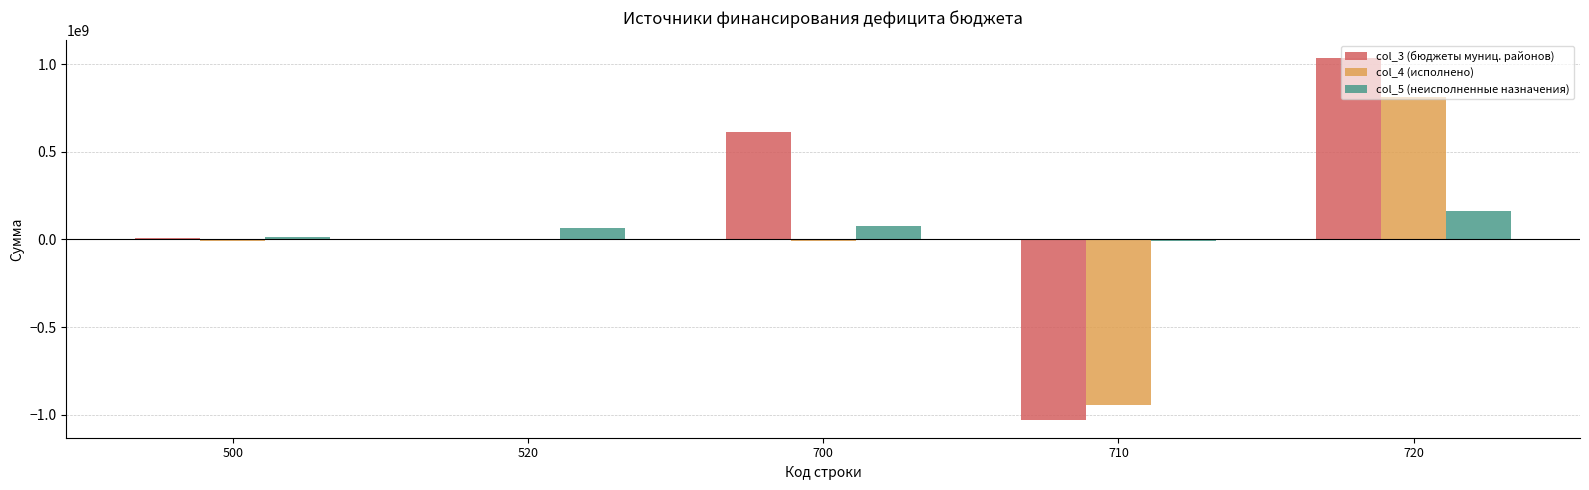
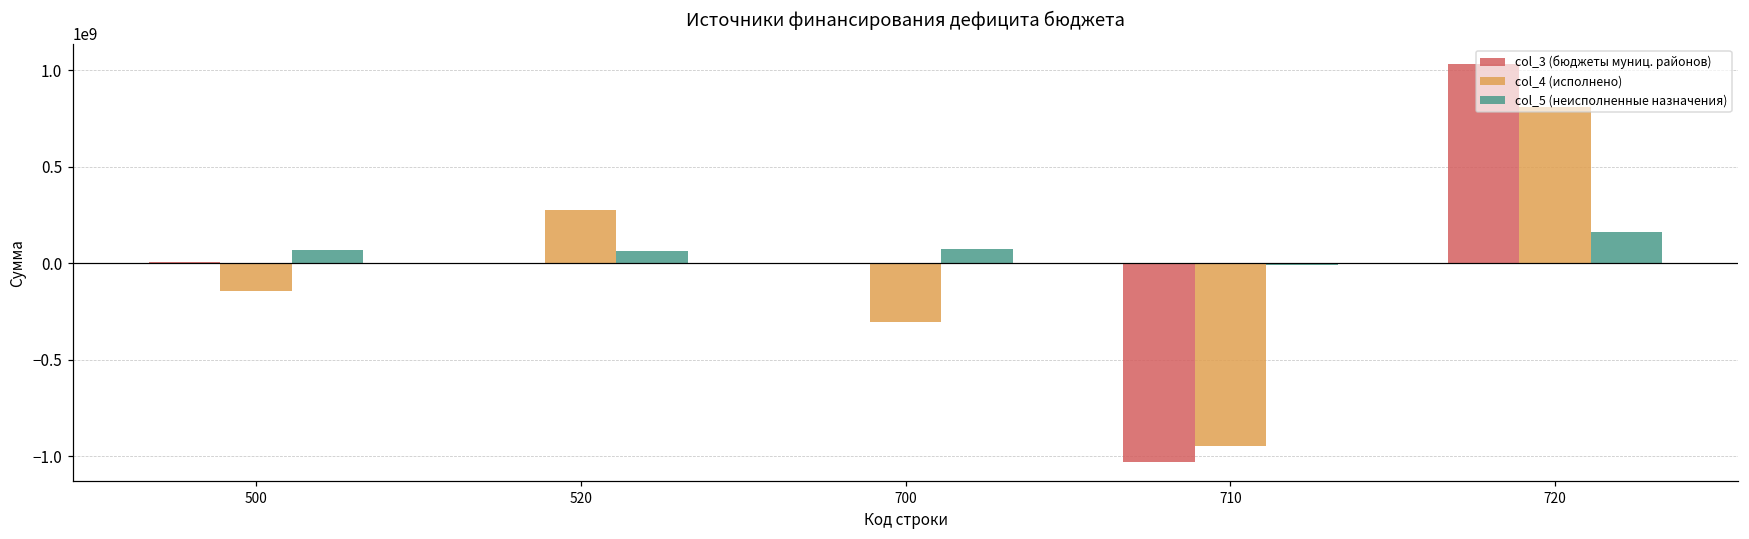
  {
    "col_3 (бюджеты муниц. районов)": {
-     "700": 610000000,
+     "700": 0,
      "710": -1030000000
    },
    "col_4 (исполнено)": {
-     "500": -10000000,
-     "520": 0,
-     "700": -10000000,
+     "500": -140000000,
+     "520": 280000000,
+     "700": -310000000,
      "710": -950000000
    },
    "col_5 (неисполненные назначения)": {
-     "500": 20000000,
+     "500": 70000000,
      "520": 70000000,
      "700": 80000000,
      "720": 160000000
    }
  }
